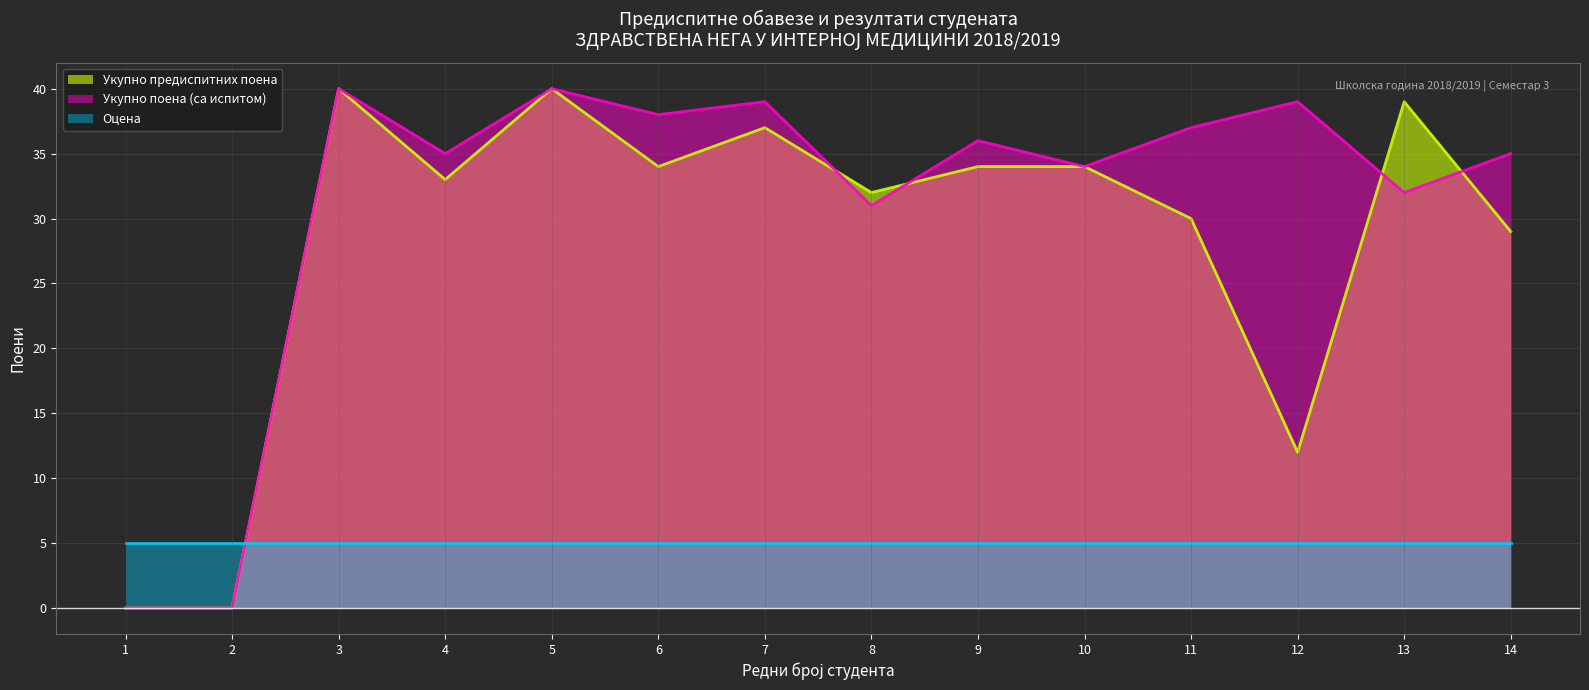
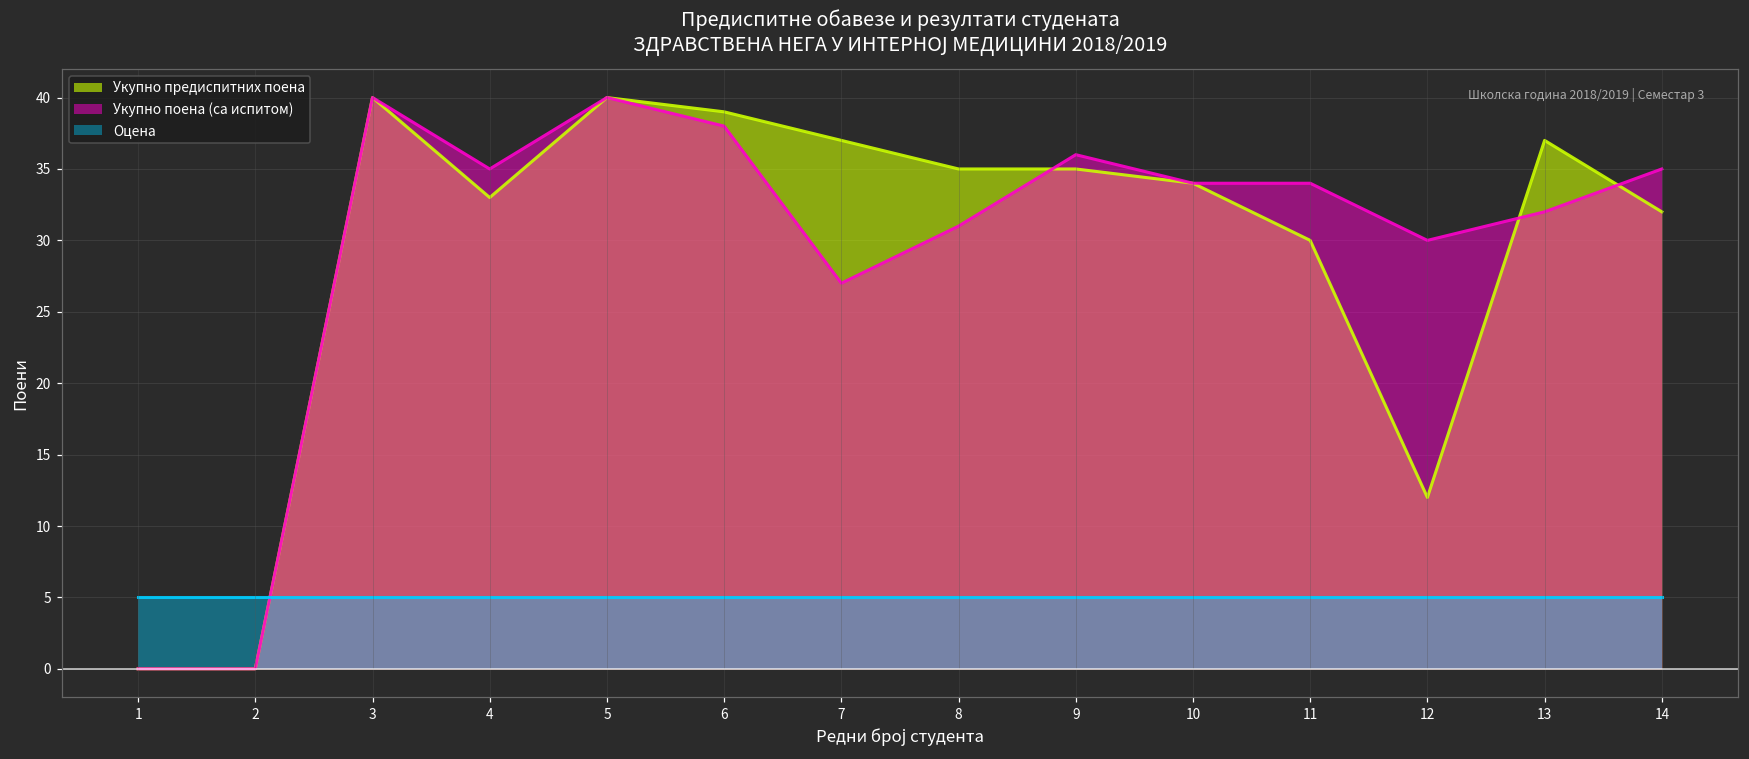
  {
    "Укупно предиспитних поена": {
      "4": 33,
-     "6": 34,
+     "6": 39,
      "7": 37,
-     "8": 32,
-     "9": 34,
+     "8": 35,
+     "9": 35,
      "11": 30,
      "12": 12,
-     "13": 39,
-     "14": 29
+     "13": 37,
+     "14": 32
    },
    "Укупно поена (са испитом)": {
      "4": 35,
      "6": 38,
-     "7": 39,
+     "7": 27,
      "8": 31,
      "9": 36,
-     "11": 37,
-     "12": 39,
+     "11": 34,
+     "12": 30,
      "13": 32,
      "14": 35
    },
    "Оцена": {
      "1": 5,
      "2": 5,
      "3": 5,
      "4": 5,
      "5": 5,
      "6": 5,
      "7": 5,
      "8": 5,
      "9": 5,
      "10": 5,
      "11": 5,
      "12": 5,
      "13": 5,
      "14": 5
    }
  }
